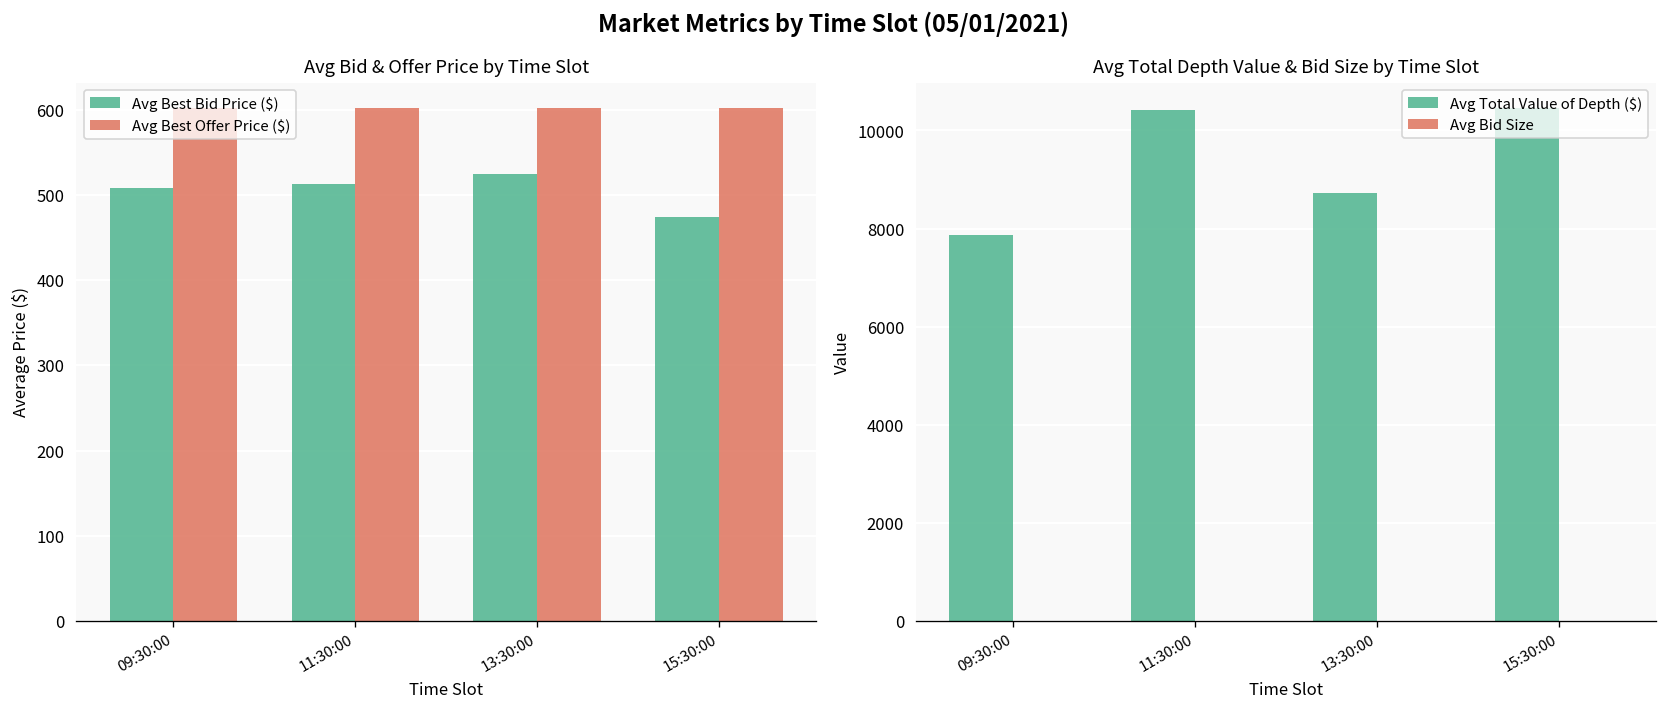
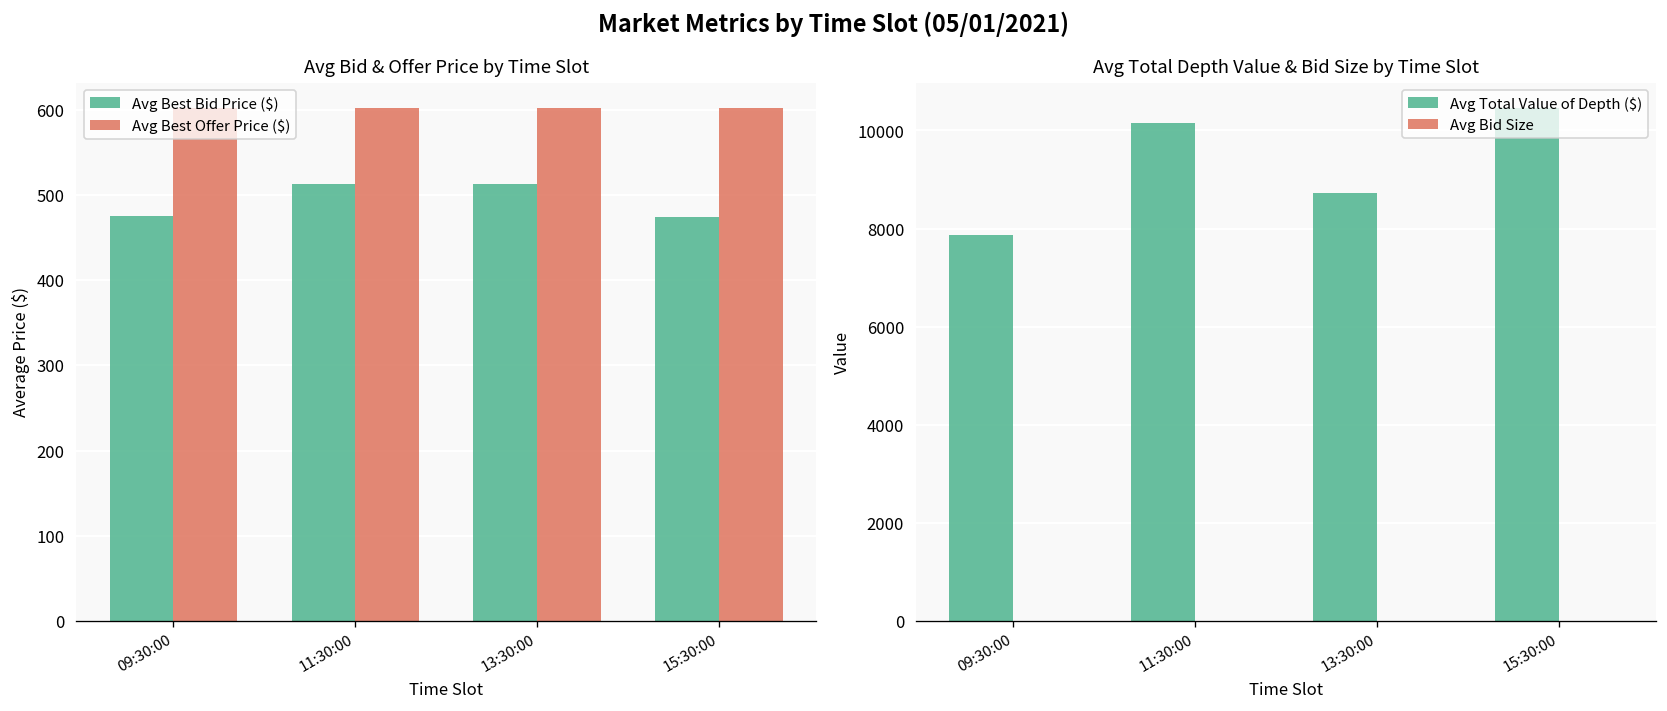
  {
    "Avg Bid & Offer Price by Time Slot": {
      "Avg Best Bid Price ($)": {
-       "09:30:00": 510,
+       "09:30:00": 480,
        "11:30:00": 510,
-       "13:30:00": 520,
+       "13:30:00": 510,
        "15:30:00": 470
      },
      "Avg Best Offer Price ($)": {
        "11:30:00": 600,
        "13:30:00": 600,
        "15:30:00": 600
      }
    },
    "Avg Total Depth Value & Bid Size by Time Slot": {
      "Avg Total Value of Depth ($)": {
        "09:30:00": 7900,
-       "11:30:00": 10400,
+       "11:30:00": 10200,
        "13:30:00": 8700
      }
    }
  }
